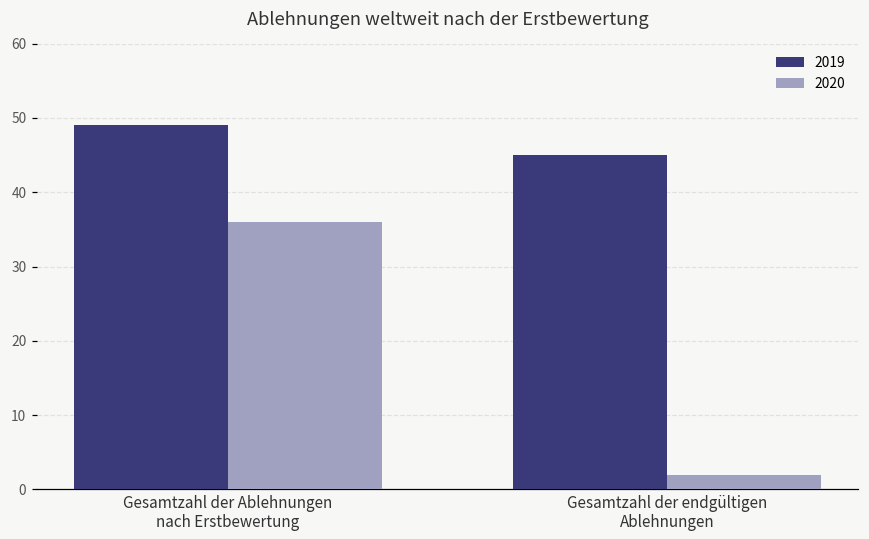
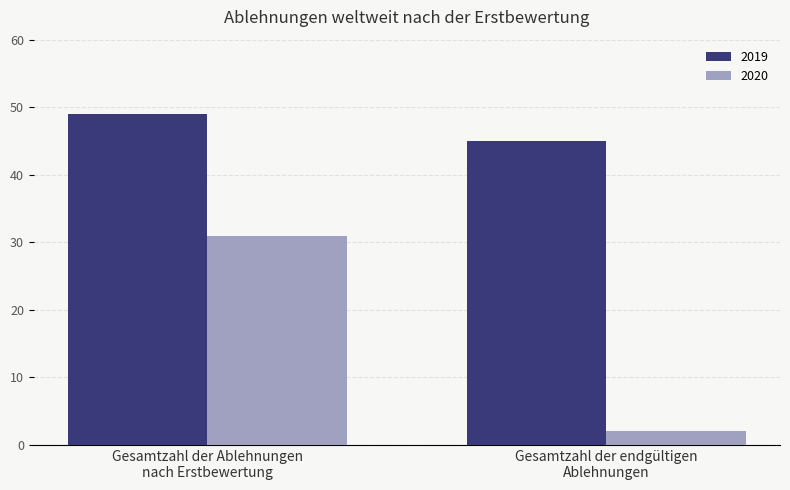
  {
    "2019": {
      "Gesamtzahl der Ablehnungen nach Erstbewertung": 49,
      "Gesamtzahl der endgültigen Ablehnungen": 45
    },
    "2020": {
-     "Gesamtzahl der Ablehnungen nach Erstbewertung": 36,
+     "Gesamtzahl der Ablehnungen nach Erstbewertung": 31,
      "Gesamtzahl der endgültigen Ablehnungen": 2
    }
  }
